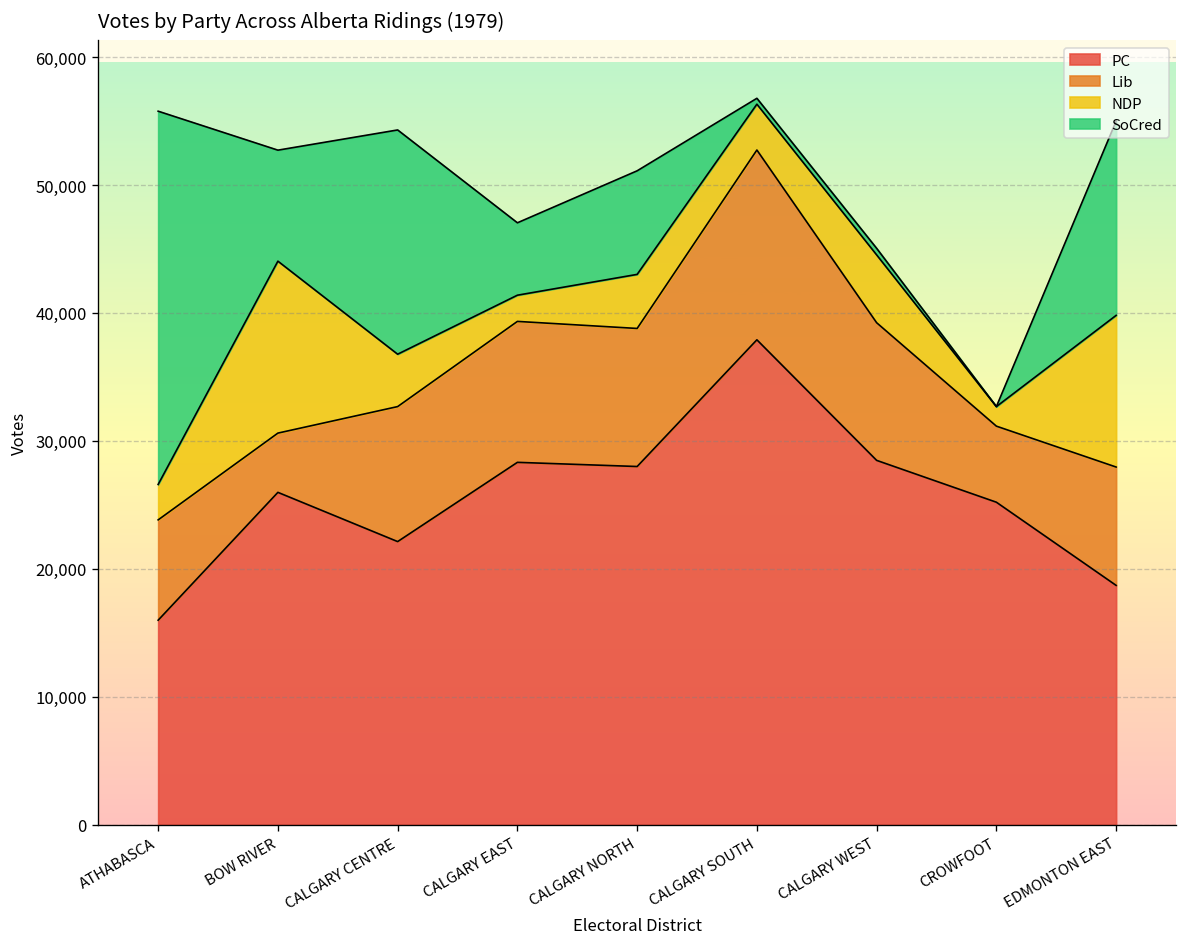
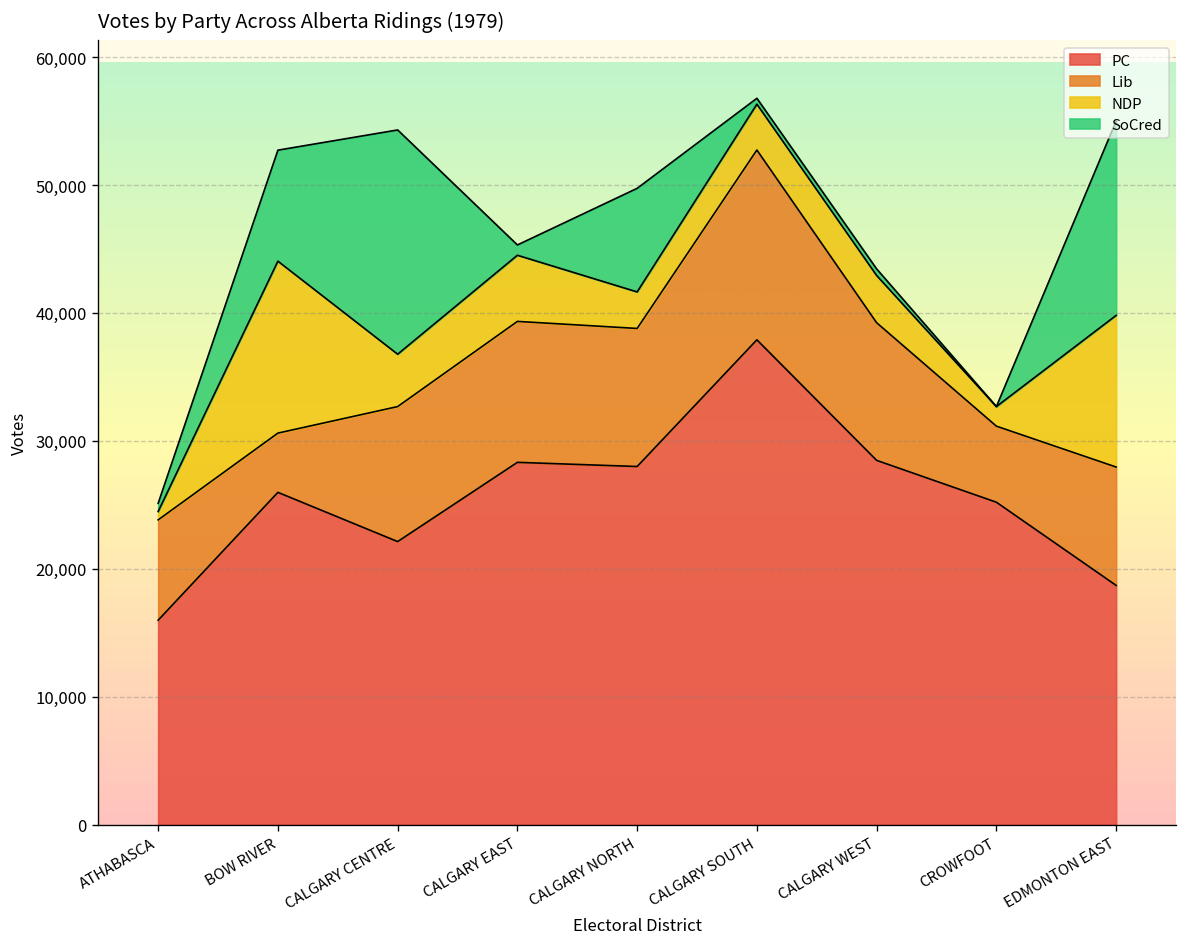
  {
    "NDP": {
-     "ATHABASCA": "2,800",
+     "ATHABASCA": "700",
      "BOW RIVER": "13,400",
      "CALGARY CENTRE": "4,100",
-     "CALGARY EAST": "2,000",
-     "CALGARY NORTH": "4,200",
+     "CALGARY EAST": "5,200",
+     "CALGARY NORTH": "2,900",
      "CALGARY SOUTH": "3,600",
-     "CALGARY WEST": "5,300",
+     "CALGARY WEST": "3,700",
      "EDMONTON EAST": "11,900"
    },
    "SoCred": {
-     "ATHABASCA": "29,200",
+     "ATHABASCA": "600",
      "BOW RIVER": "8,700",
      "CALGARY CENTRE": "17,500",
-     "CALGARY EAST": "5,700",
+     "CALGARY EAST": "800",
      "CALGARY NORTH": "8,100",
      "CALGARY SOUTH": "500",
      "CALGARY WEST": "500"
    }
  }
